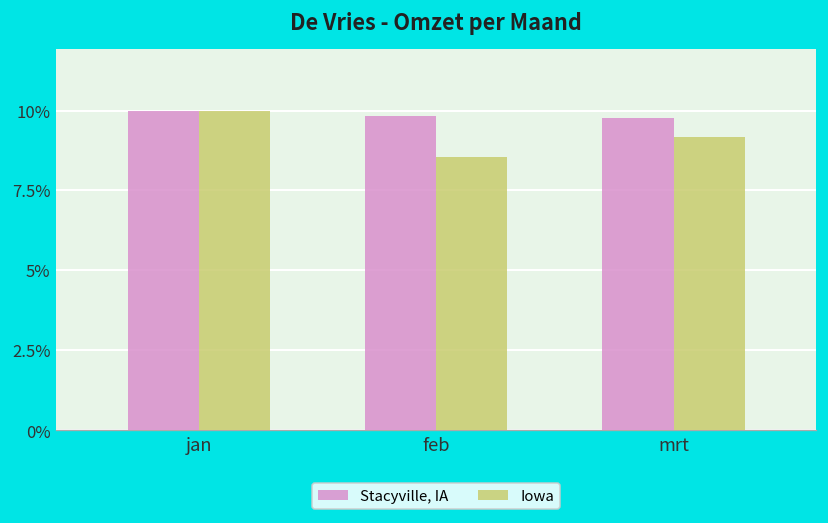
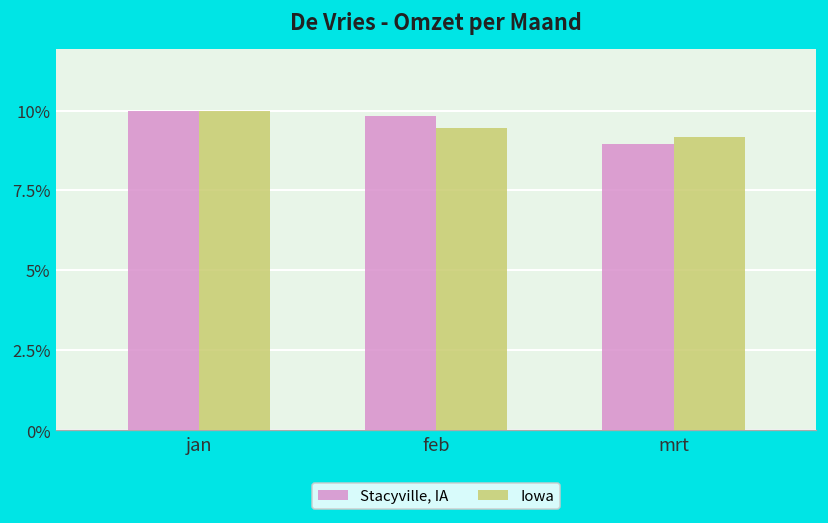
  {
    "Stacyville, IA": {
      "jan": "10.0%",
      "feb": "9.8%",
-     "mrt": "9.8%"
+     "mrt": "9.0%"
    },
    "Iowa": {
      "jan": "10.0%",
-     "feb": "8.6%",
+     "feb": "9.5%",
      "mrt": "9.2%"
    }
  }
